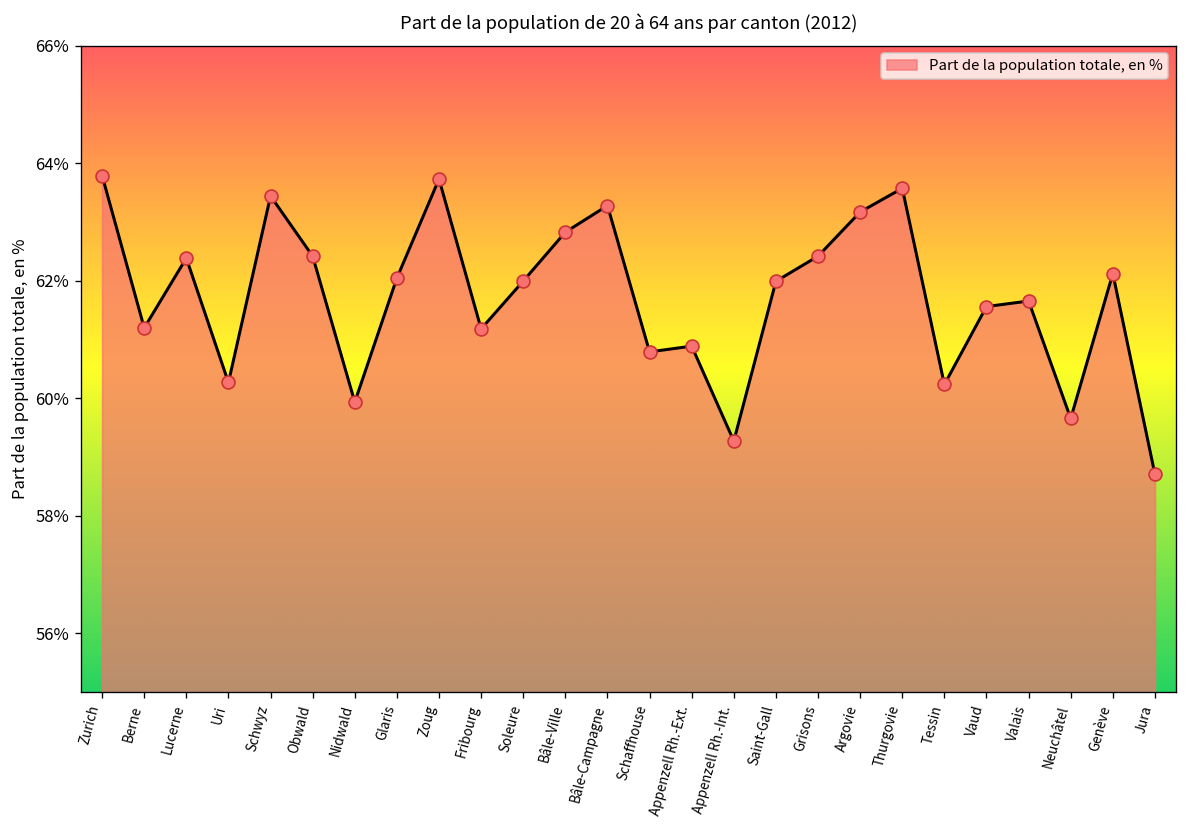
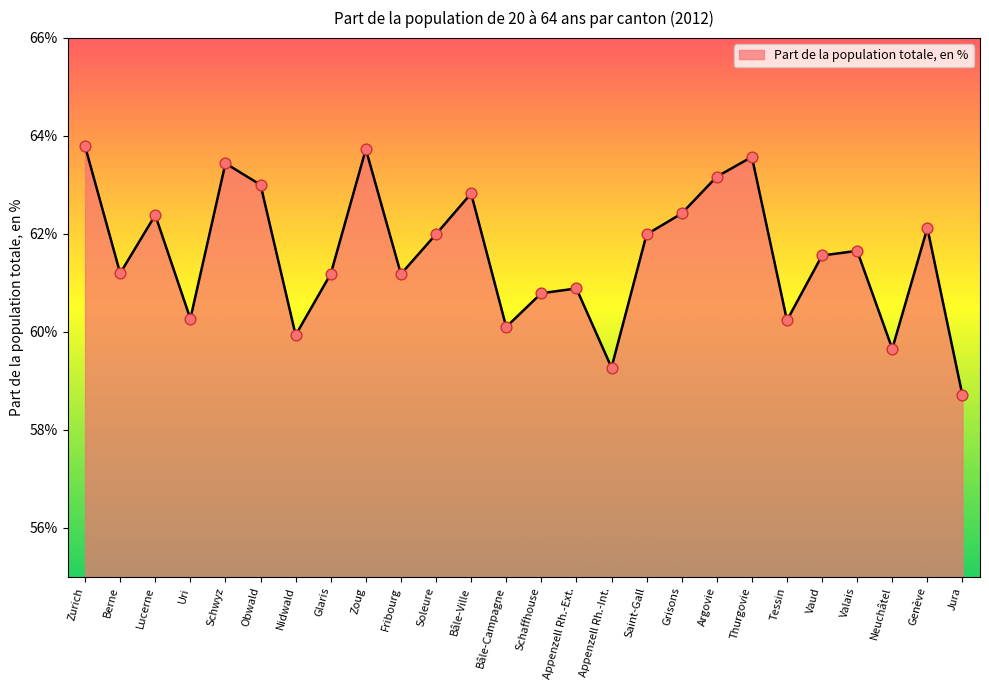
  {
    "Zurich": "63.8%",
    "Berne": "61.2%",
    "Lucerne": "62.4%",
    "Uri": "60.3%",
    "Schwyz": "63.4%",
-   "Obwald": "62.4%",
+   "Obwald": "63.0%",
    "Nidwald": "59.9%",
-   "Glaris": "62.0%",
+   "Glaris": "61.2%",
    "Zoug": "63.7%",
    "Fribourg": "61.2%",
    "Soleure": "62.0%",
    "Bâle-Ville": "62.8%",
-   "Bâle-Campagne": "63.3%",
+   "Bâle-Campagne": "60.1%",
    "Schaffhouse": "60.8%",
    "Appenzell Rh.-Ext.": "60.9%",
    "Appenzell Rh.-Int.": "59.3%",
    "Saint-Gall": "62.0%",
    "Grisons": "62.4%",
    "Argovie": "63.2%",
    "Thurgovie": "63.6%",
    "Tessin": "60.2%",
    "Vaud": "61.6%",
    "Valais": "61.7%",
    "Neuchâtel": "59.7%",
    "Genève": "62.1%",
    "Jura": "58.7%"
  }
